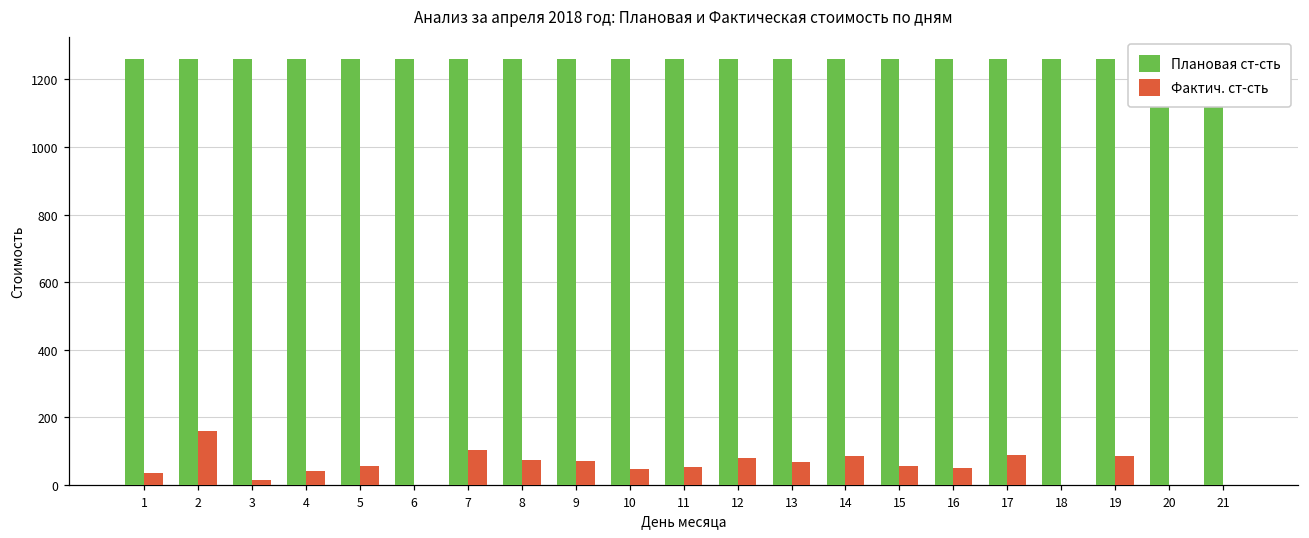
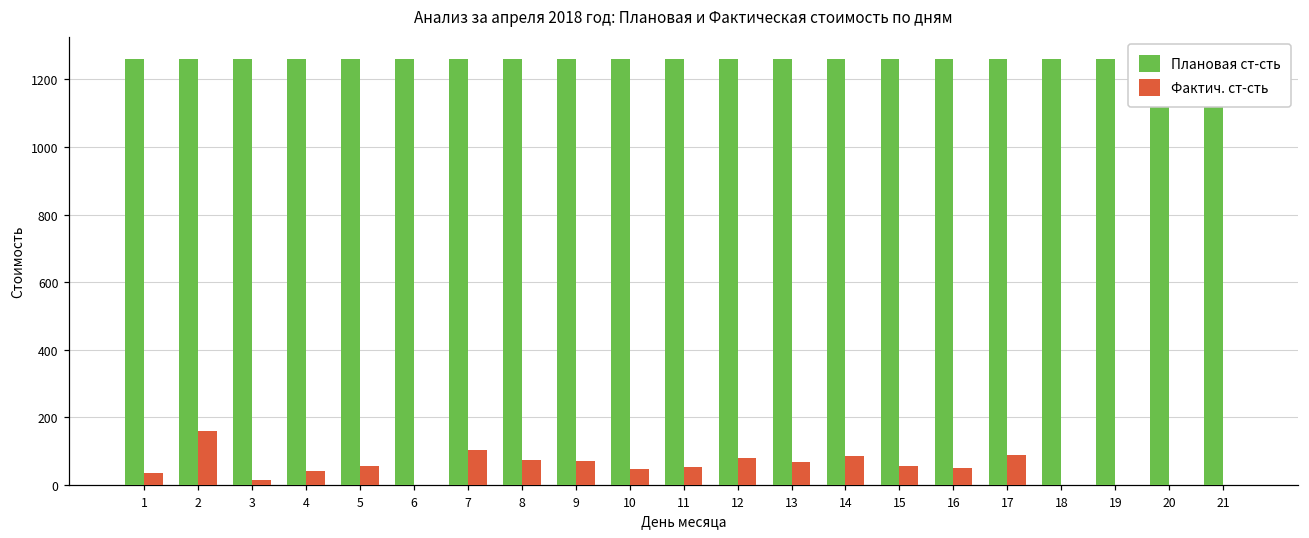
  {
    "Плановая ст-сть": {
      "1": 1260,
      "2": 1260,
      "3": 1260,
      "4": 1260,
      "5": 1260,
      "6": 1260,
      "7": 1260,
      "8": 1260,
      "9": 1260,
      "10": 1260,
      "11": 1260,
      "12": 1260,
      "13": 1260,
      "14": 1260,
      "15": 1260,
      "16": 1260,
      "17": 1260,
      "18": 1260,
      "19": 1260
    },
    "Фактич. ст-сть": {
      "1": 30,
      "2": 160,
      "3": 10,
      "4": 40,
      "5": 60,
      "6": 0,
      "7": 100,
      "8": 70,
      "9": 70,
      "10": 50,
      "11": 50,
      "12": 80,
      "13": 70,
      "14": 90,
      "15": 60,
      "16": 50,
      "17": 90,
      "18": 0,
-     "19": 90,
+     "19": 0,
      "20": 0,
      "21": 0
    }
  }
